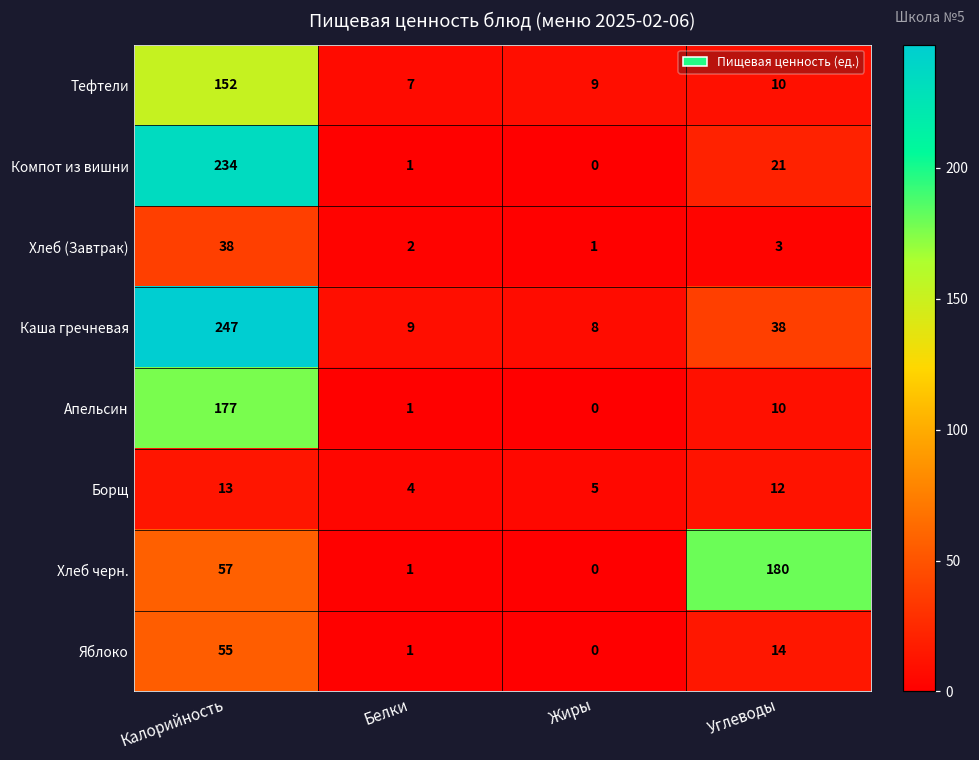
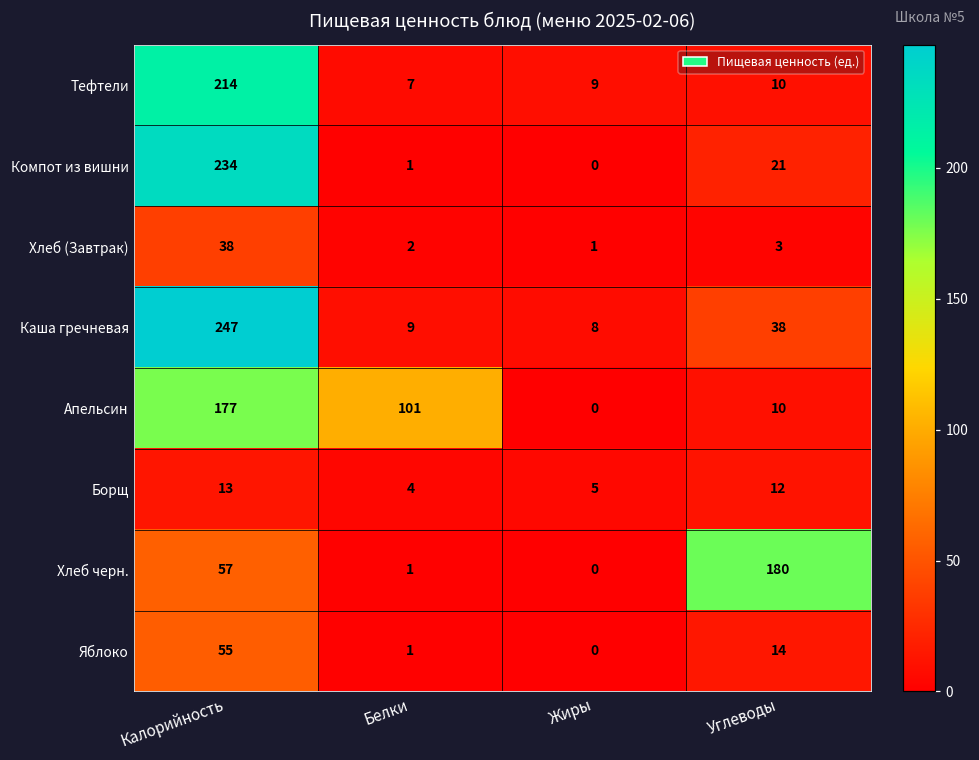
  {
    "Тефтели": {
-     "Калорийность": 152,
+     "Калорийность": 214,
      "Белки": 7,
      "Жиры": 9,
      "Углеводы": 10
    },
    "Компот из вишни": {
      "Калорийность": 234,
      "Белки": 1,
      "Жиры": 0,
      "Углеводы": 21
    },
    "Хлеб (Завтрак)": {
      "Калорийность": 38,
      "Белки": 2,
      "Жиры": 1,
      "Углеводы": 3
    },
    "Каша гречневая": {
      "Калорийность": 247,
      "Белки": 9,
      "Жиры": 8,
      "Углеводы": 38
    },
    "Апельсин": {
      "Калорийность": 177,
-     "Белки": 1,
+     "Белки": 101,
      "Жиры": 0,
      "Углеводы": 10
    },
    "Борщ": {
      "Калорийность": 13,
      "Белки": 4,
      "Жиры": 5,
      "Углеводы": 12
    },
    "Хлеб черн.": {
      "Калорийность": 57,
      "Белки": 1,
      "Жиры": 0,
      "Углеводы": 180
    },
    "Яблоко": {
      "Калорийность": 55,
      "Белки": 1,
      "Жиры": 0,
      "Углеводы": 14
    }
  }
